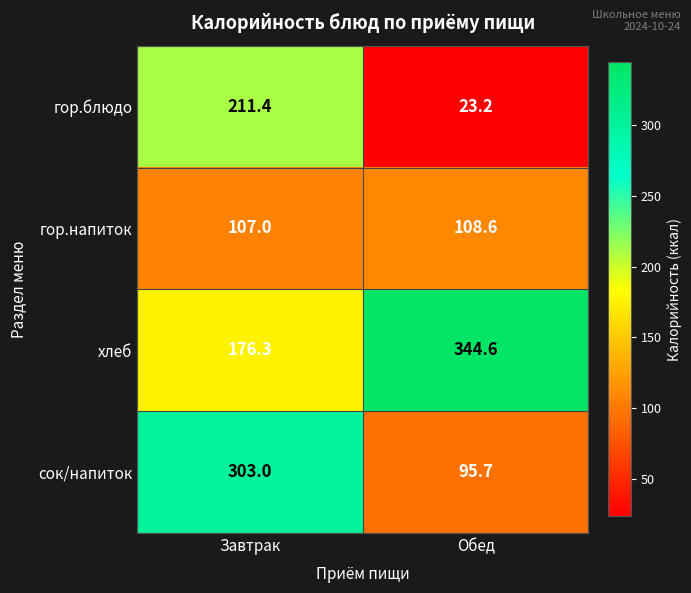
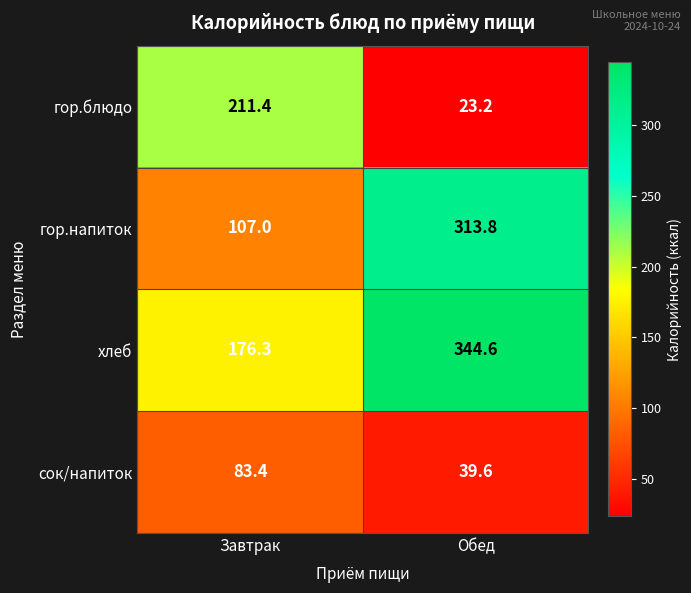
  {
    "гор.блюдо": {
      "Завтрак": 211.4,
      "Обед": 23.2
    },
    "гор.напиток": {
      "Завтрак": 107.0,
-     "Обед": 108.6
+     "Обед": 313.8
    },
    "хлеб": {
      "Завтрак": 176.3,
      "Обед": 344.6
    },
    "сок/напиток": {
-     "Завтрак": 303.0,
-     "Обед": 95.7
+     "Завтрак": 83.4,
+     "Обед": 39.6
    }
  }
